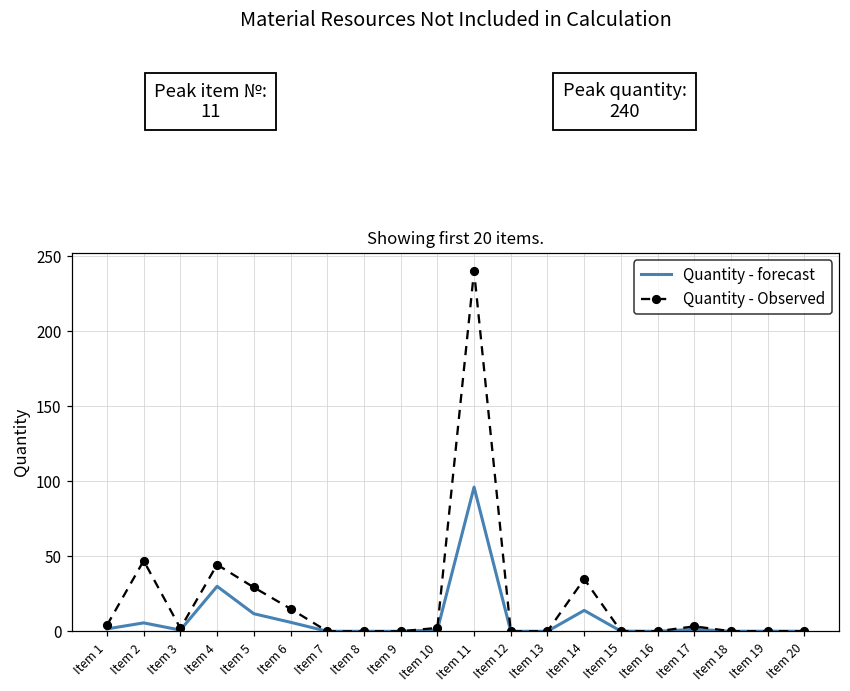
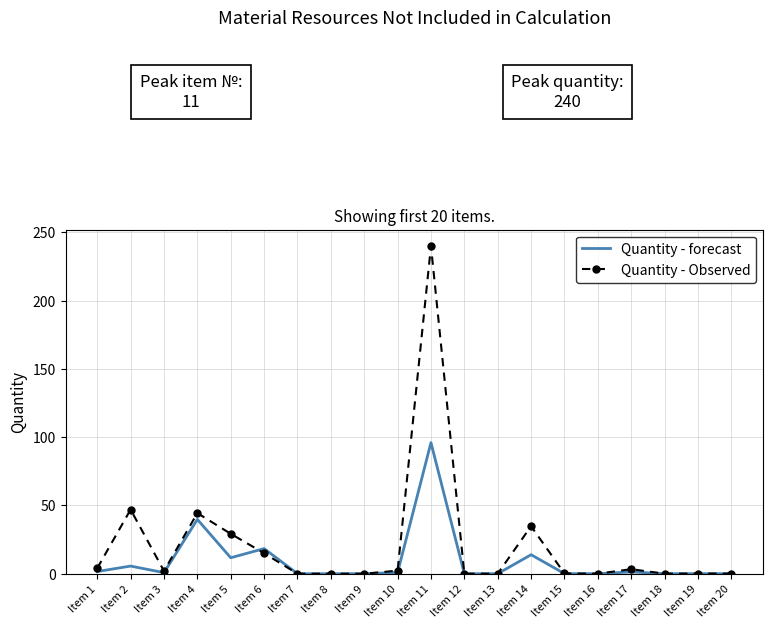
  {
    "Quantity - forecast": {
      "Item 1": 2,
      "Item 2": 6,
-     "Item 4": 30,
+     "Item 4": 40,
      "Item 5": 12,
-     "Item 6": 6,
+     "Item 6": 18,
      "Item 11": 96,
      "Item 14": 14,
      "Item 17": 1
    },
    "Quantity - Observed": {
      "Item 1": 4,
      "Item 2": 47,
      "Item 4": 44,
      "Item 5": 29,
      "Item 6": 15,
      "Item 11": 240,
      "Item 14": 35,
      "Item 17": 3
    }
  }
